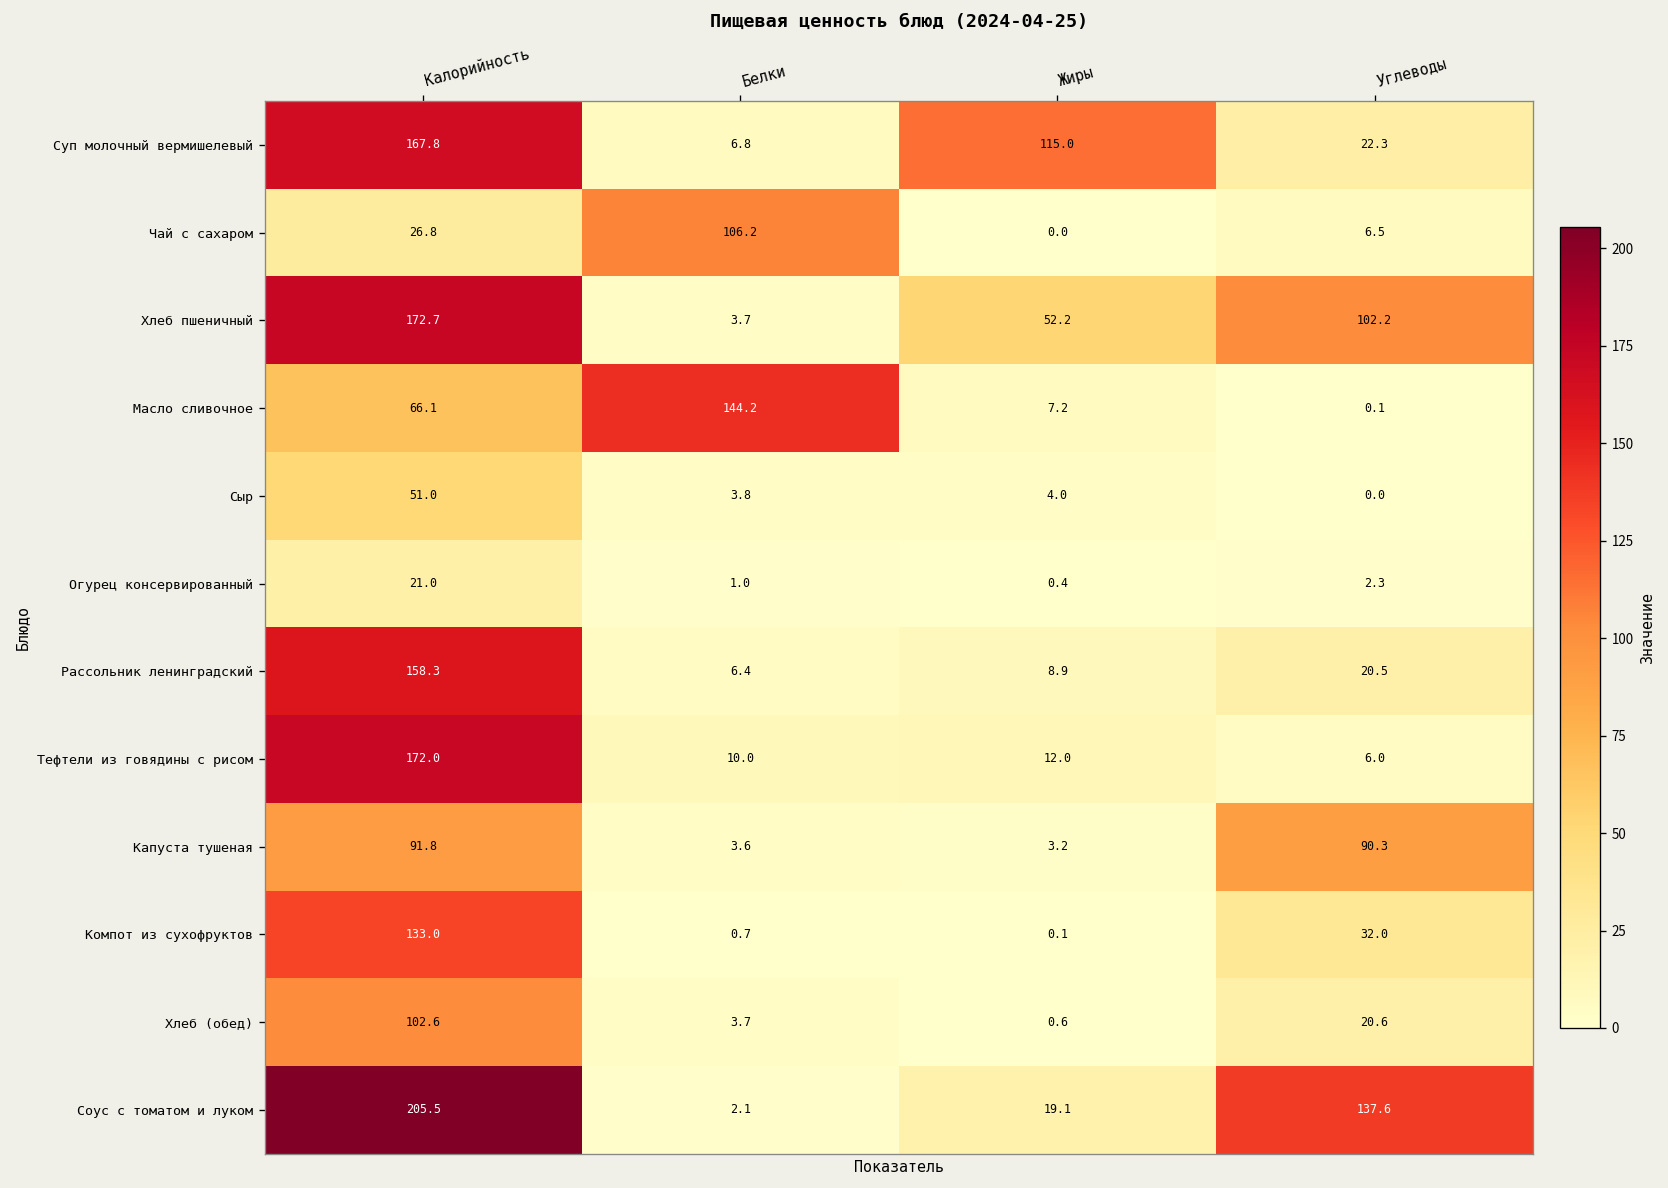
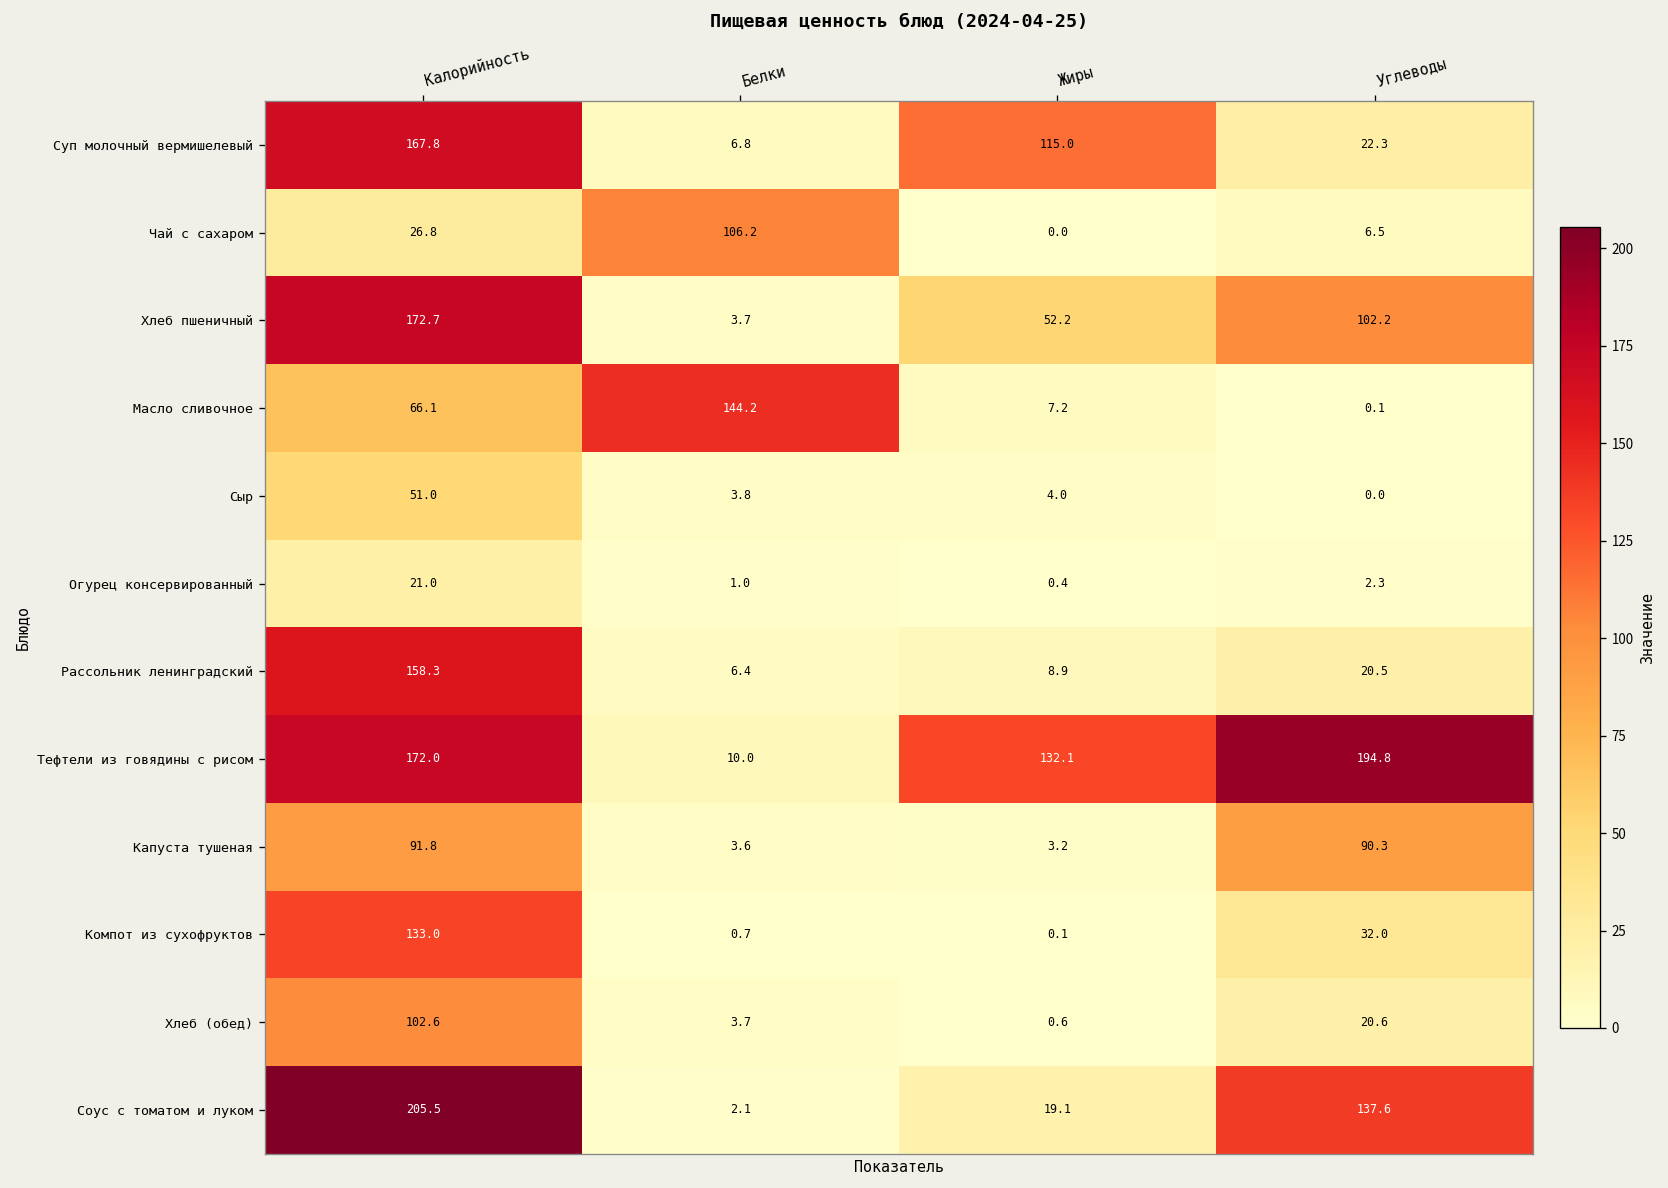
  {
    "Суп молочный вермишелевый": {
      "Калорийность": 167.8,
      "Белки": 6.8,
      "Жиры": 115.0,
      "Углеводы": 22.3
    },
    "Чай с сахаром": {
      "Калорийность": 26.8,
      "Белки": 106.2,
      "Жиры": 0.0,
      "Углеводы": 6.5
    },
    "Хлеб пшеничный": {
      "Калорийность": 172.7,
      "Белки": 3.7,
      "Жиры": 52.2,
      "Углеводы": 102.2
    },
    "Масло сливочное": {
      "Калорийность": 66.1,
      "Белки": 144.2,
      "Жиры": 7.2,
      "Углеводы": 0.1
    },
    "Сыр": {
      "Калорийность": 51.0,
      "Белки": 3.8,
      "Жиры": 4.0,
      "Углеводы": 0.0
    },
    "Огурец консервированный": {
      "Калорийность": 21.0,
      "Белки": 1.0,
      "Жиры": 0.4,
      "Углеводы": 2.3
    },
    "Рассольник ленинградский": {
      "Калорийность": 158.3,
      "Белки": 6.4,
      "Жиры": 8.9,
      "Углеводы": 20.5
    },
    "Тефтели из говядины с рисом": {
      "Калорийность": 172.0,
      "Белки": 10.0,
-     "Жиры": 12.0,
-     "Углеводы": 6.0
+     "Жиры": 132.1,
+     "Углеводы": 194.8
    },
    "Капуста тушеная": {
      "Калорийность": 91.8,
      "Белки": 3.6,
      "Жиры": 3.2,
      "Углеводы": 90.3
    },
    "Компот из сухофруктов": {
      "Калорийность": 133.0,
      "Белки": 0.7,
      "Жиры": 0.1,
      "Углеводы": 32.0
    },
    "Хлеб (обед)": {
      "Калорийность": 102.6,
      "Белки": 3.7,
      "Жиры": 0.6,
      "Углеводы": 20.6
    },
    "Соус с томатом и луком": {
      "Калорийность": 205.5,
      "Белки": 2.1,
      "Жиры": 19.1,
      "Углеводы": 137.6
    }
  }
